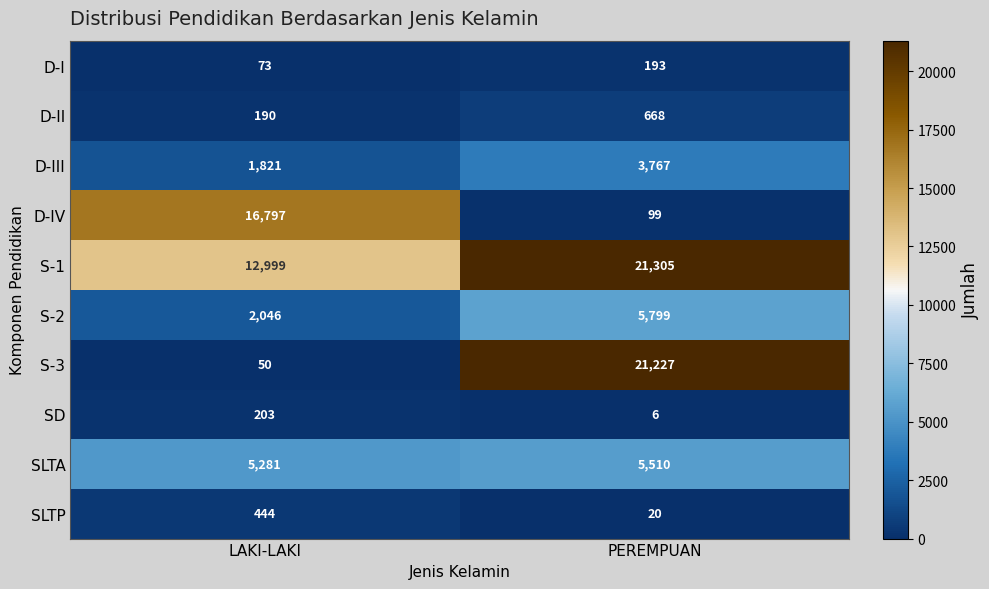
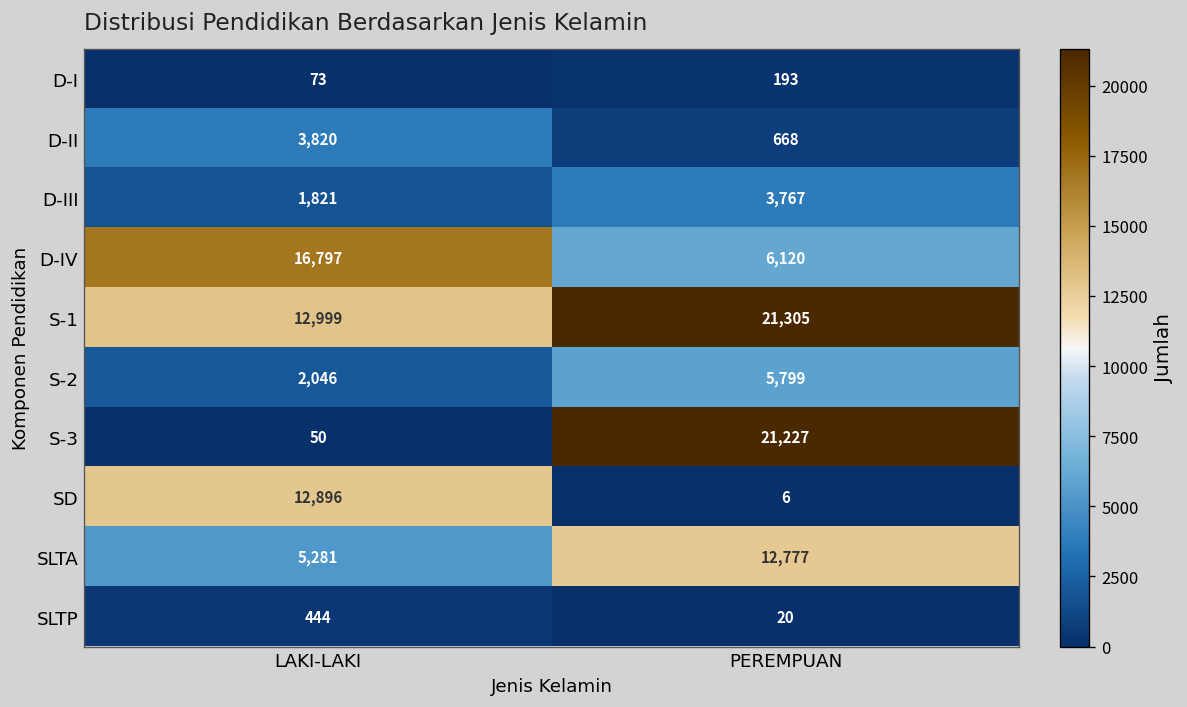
  {
    "D-I": {
      "LAKI-LAKI": "73",
      "PEREMPUAN": "193"
    },
    "D-II": {
-     "LAKI-LAKI": "190",
+     "LAKI-LAKI": "3,820",
      "PEREMPUAN": "668"
    },
    "D-III": {
      "LAKI-LAKI": "1,821",
      "PEREMPUAN": "3,767"
    },
    "D-IV": {
      "LAKI-LAKI": "16,797",
-     "PEREMPUAN": "99"
+     "PEREMPUAN": "6,120"
    },
    "S-1": {
      "LAKI-LAKI": "12,999",
      "PEREMPUAN": "21,305"
    },
    "S-2": {
      "LAKI-LAKI": "2,046",
      "PEREMPUAN": "5,799"
    },
    "S-3": {
      "LAKI-LAKI": "50",
      "PEREMPUAN": "21,227"
    },
    "SD": {
-     "LAKI-LAKI": "203",
+     "LAKI-LAKI": "12,896",
      "PEREMPUAN": "6"
    },
    "SLTA": {
      "LAKI-LAKI": "5,281",
-     "PEREMPUAN": "5,510"
+     "PEREMPUAN": "12,777"
    },
    "SLTP": {
      "LAKI-LAKI": "444",
      "PEREMPUAN": "20"
    }
  }
